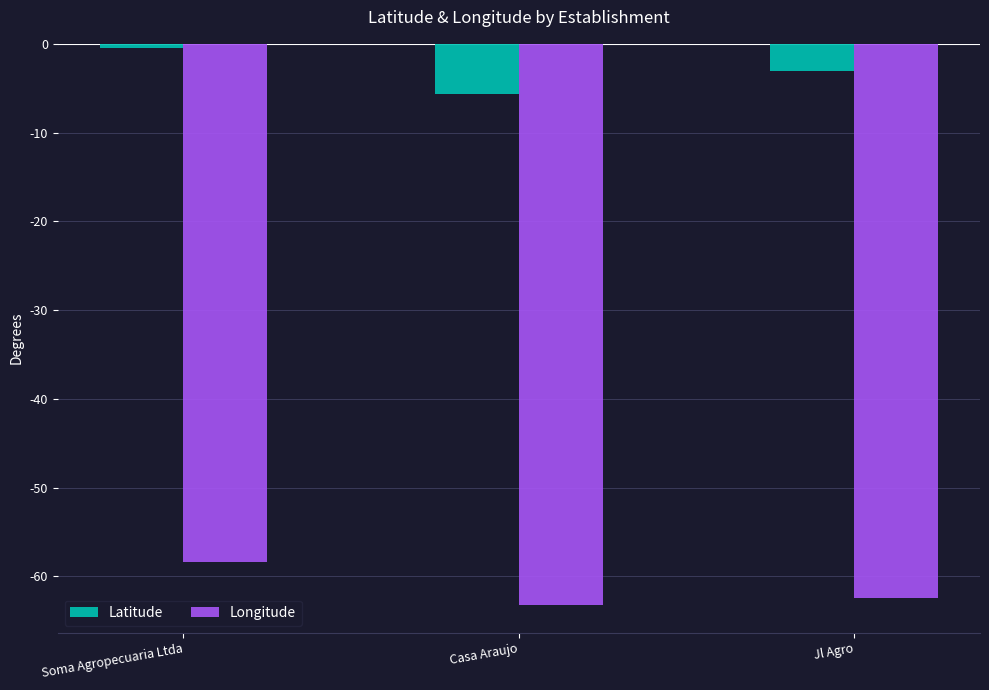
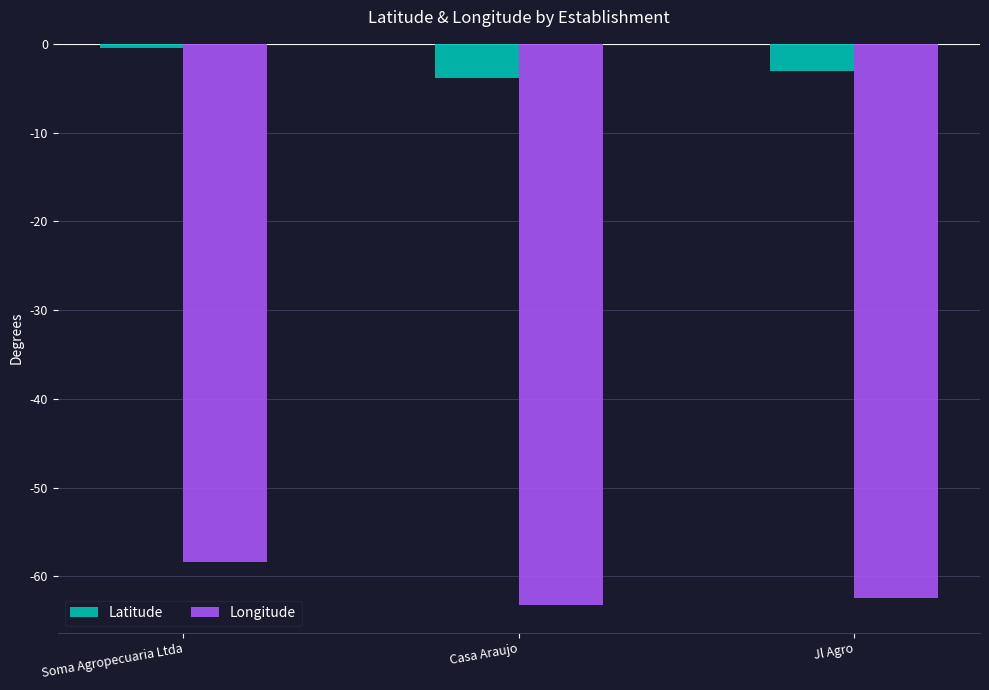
  {
    "Latitude": {
      "Soma Agropecuaria Ltda": 0,
-     "Casa Araujo": -6,
+     "Casa Araujo": -4,
      "Jl Agro": -3
    },
    "Longitude": {
      "Soma Agropecuaria Ltda": -58,
      "Casa Araujo": -63,
      "Jl Agro": -62
    }
  }
